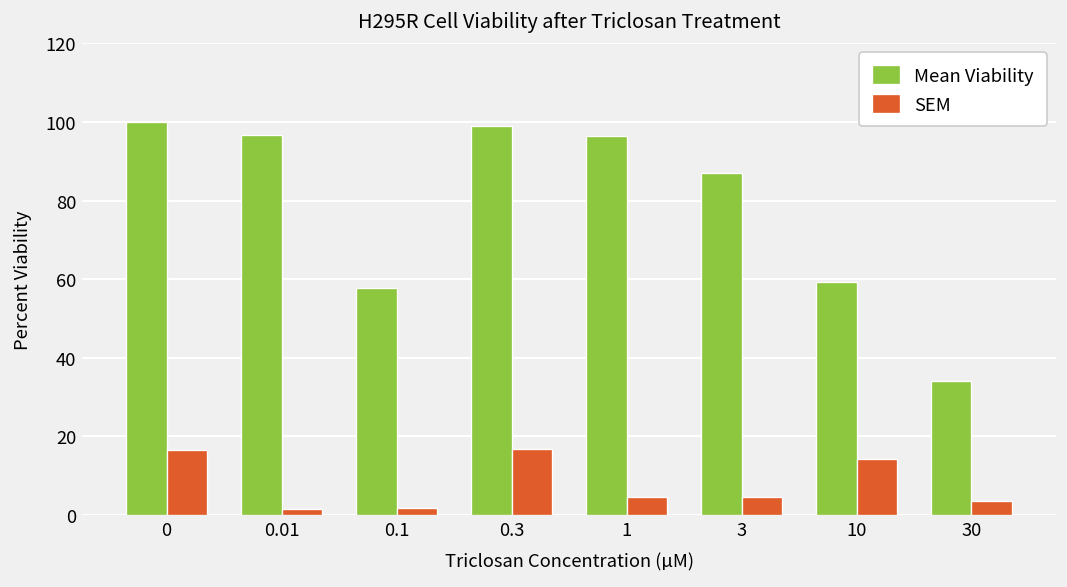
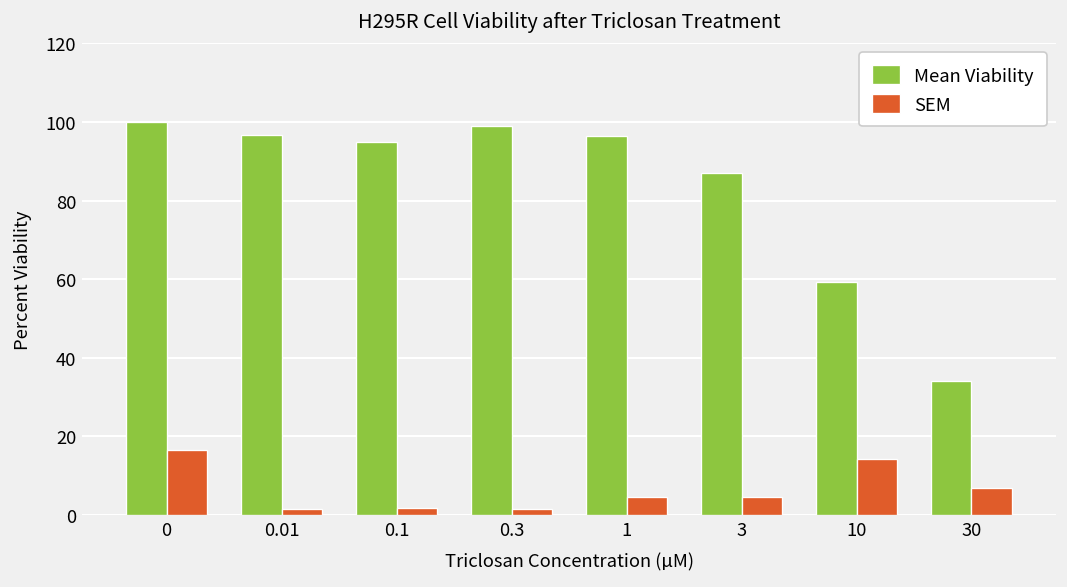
  {
    "Mean Viability": {
      "0": 100,
      "0.01": 97,
-     "0.1": 58,
+     "0.1": 95,
      "0.3": 99,
      "1": 96,
      "3": 87,
      "10": 59,
      "30": 34
    },
    "SEM": {
      "0": 17,
      "0.01": 1,
      "0.1": 2,
-     "0.3": 17,
+     "0.3": 2,
      "1": 5,
      "3": 4,
      "10": 14,
-     "30": 4
+     "30": 7
    }
  }
